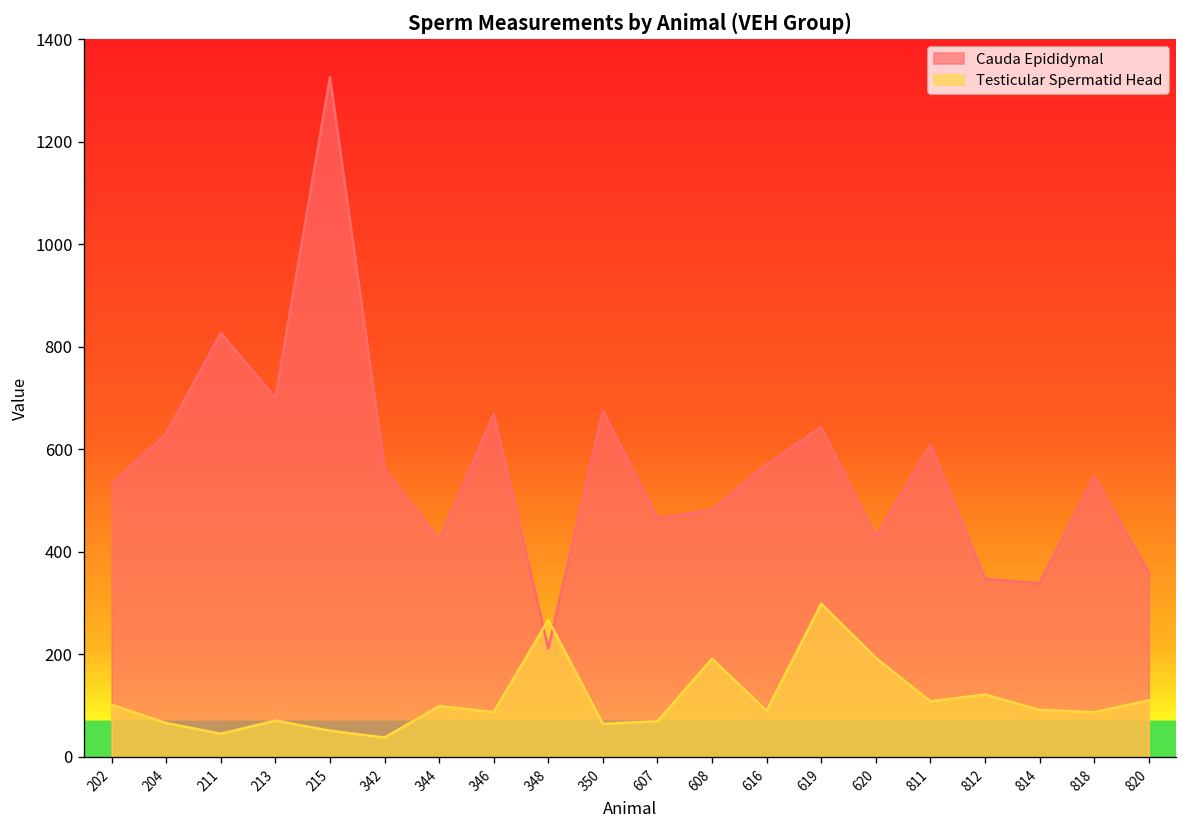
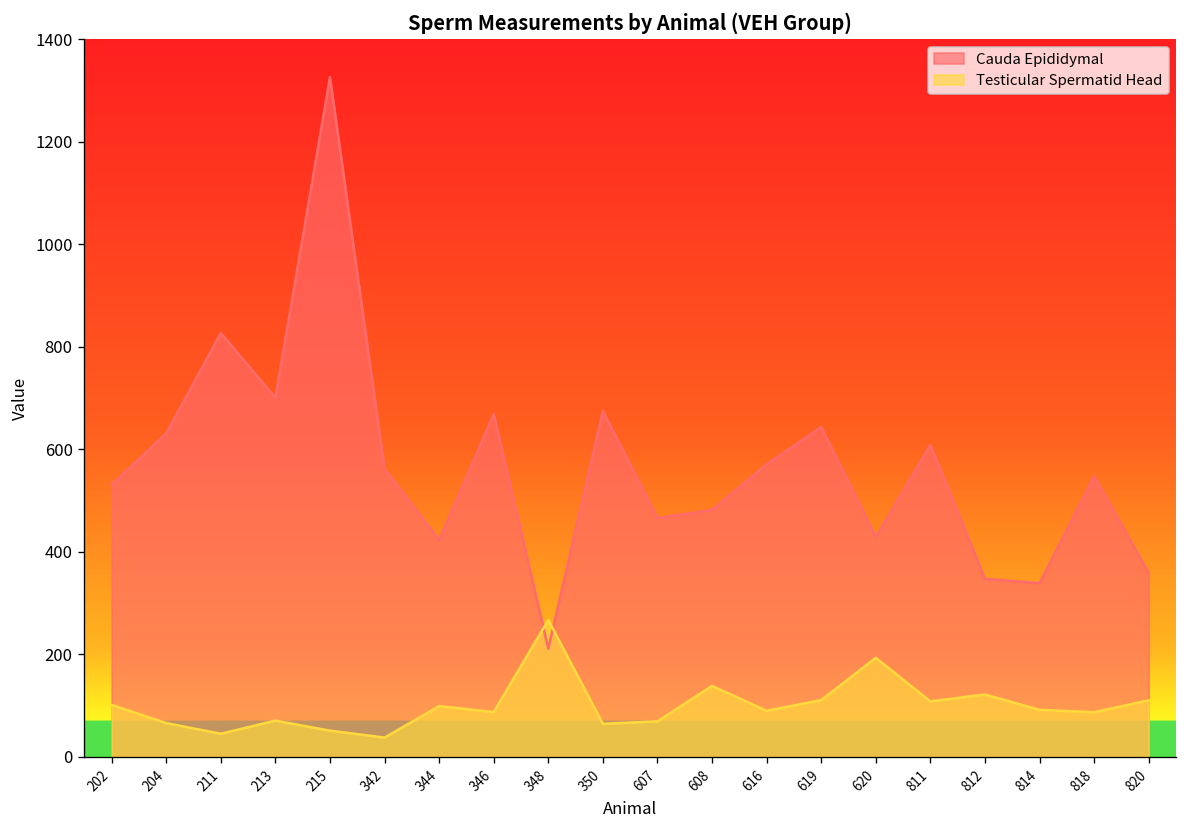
  {
    "Cauda Epididymal": {
      "202": 530,
      "204": 630,
      "211": 830,
      "213": 700,
      "215": 1330,
      "342": 560,
      "344": 420,
      "346": 670,
      "348": 210,
      "350": 670,
      "607": 470,
      "608": 480,
      "616": 570,
      "619": 640,
      "620": 430,
      "811": 610,
      "812": 350,
      "814": 340,
      "818": 550,
      "820": 360
    },
    "Testicular Spermatid Head": {
      "202": 100,
      "204": 70,
      "211": 40,
      "213": 70,
      "215": 50,
      "342": 40,
      "344": 100,
      "346": 90,
      "348": 270,
      "350": 60,
      "607": 70,
-     "608": 190,
+     "608": 140,
      "616": 90,
-     "619": 300,
+     "619": 110,
      "620": 190,
      "811": 110,
      "812": 120,
      "814": 90,
      "818": 90,
      "820": 110
    }
  }
